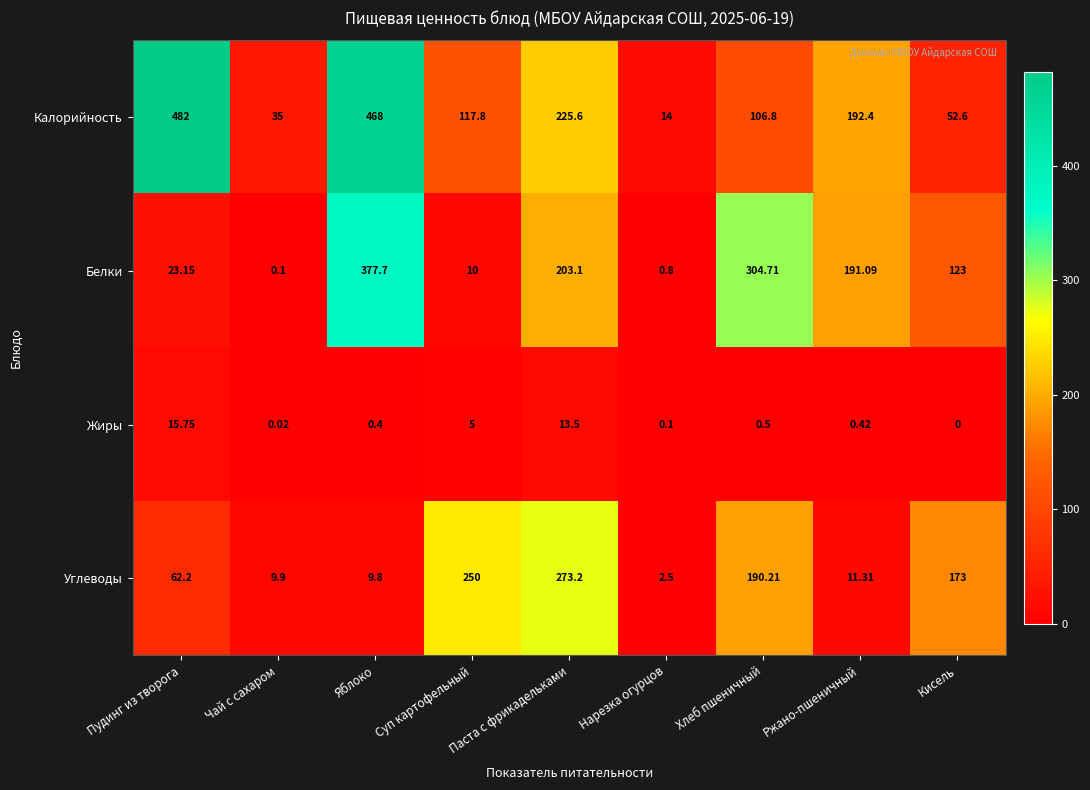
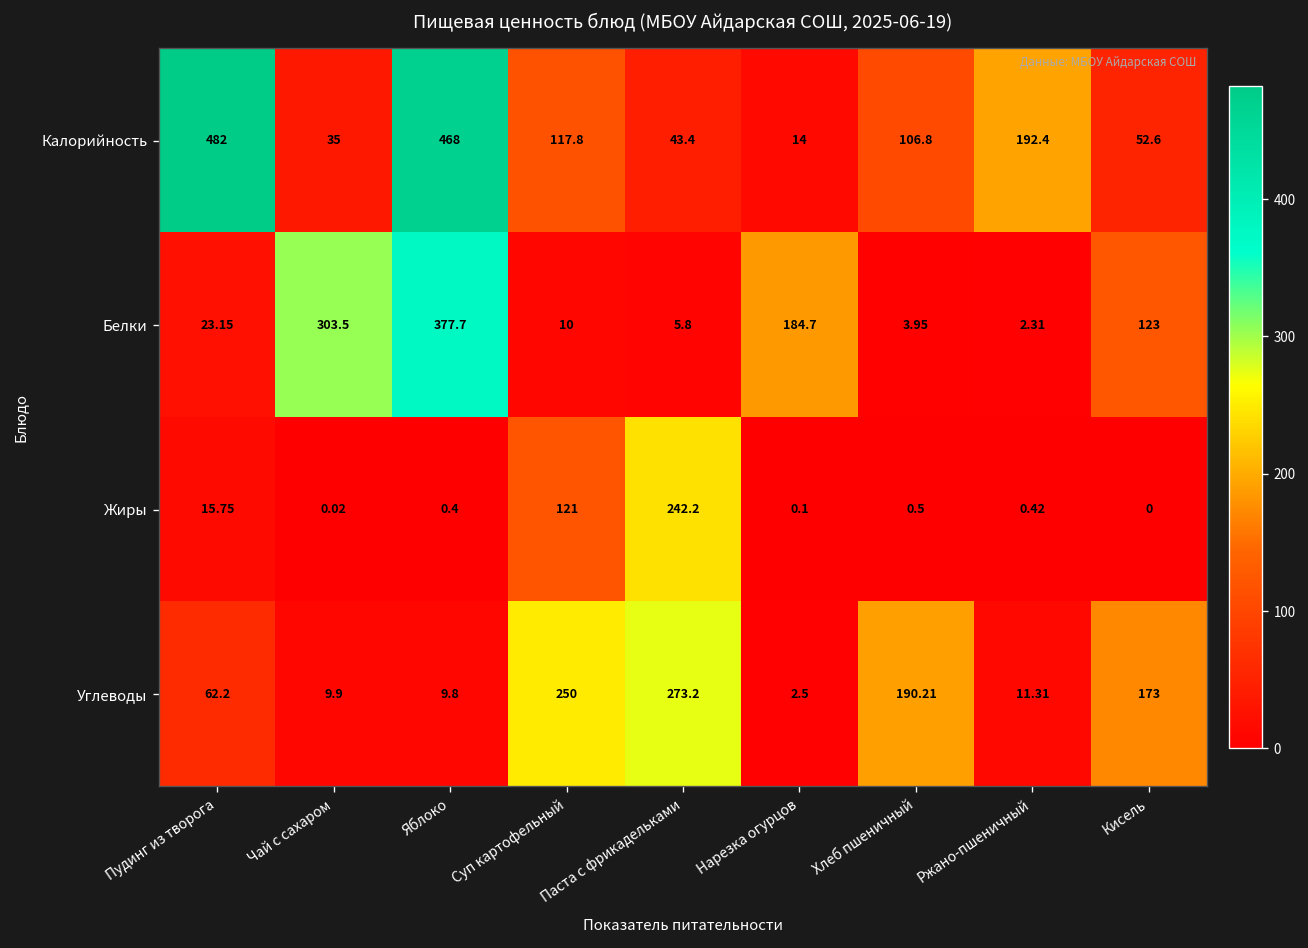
  {
    "Калорийность": {
      "Пудинг из творога": 482,
      "Чай с сахаром": 35,
      "Яблоко": 468,
      "Суп картофельный": 117.8,
-     "Паста с фрикадельками": 225.6,
+     "Паста с фрикадельками": 43.4,
      "Нарезка огурцов": 14,
      "Хлеб пшеничный": 106.8,
      "Ржано-пшеничный": 192.4
    },
    "Белки": {
      "Пудинг из творога": 23.15,
-     "Чай с сахаром": 0.1,
+     "Чай с сахаром": 303.5,
      "Яблоко": 377.7,
      "Суп картофельный": 10,
-     "Паста с фрикадельками": 203.1,
-     "Нарезка огурцов": 0.8,
-     "Хлеб пшеничный": 304.71,
-     "Ржано-пшеничный": 191.09,
+     "Паста с фрикадельками": 5.8,
+     "Нарезка огурцов": 184.7,
+     "Хлеб пшеничный": 3.95,
+     "Ржано-пшеничный": 2.31,
      "Кисель": 123
    },
    "Жиры": {
      "Пудинг из творога": 15.75,
      "Чай с сахаром": 0.02,
      "Яблоко": 0.4,
-     "Суп картофельный": 5,
-     "Паста с фрикадельками": 13.5,
+     "Суп картофельный": 121,
+     "Паста с фрикадельками": 242.2,
      "Нарезка огурцов": 0.1,
      "Хлеб пшеничный": 0.5,
      "Ржано-пшеничный": 0.42,
      "Кисель": 0
    },
    "Углеводы": {
      "Пудинг из творога": 62.2,
      "Чай с сахаром": 9.9,
      "Яблоко": 9.8,
      "Суп картофельный": 250,
      "Паста с фрикадельками": 273.2,
      "Нарезка огурцов": 2.5,
      "Хлеб пшеничный": 190.21,
      "Ржано-пшеничный": 11.31,
      "Кисель": 173
    }
  }
